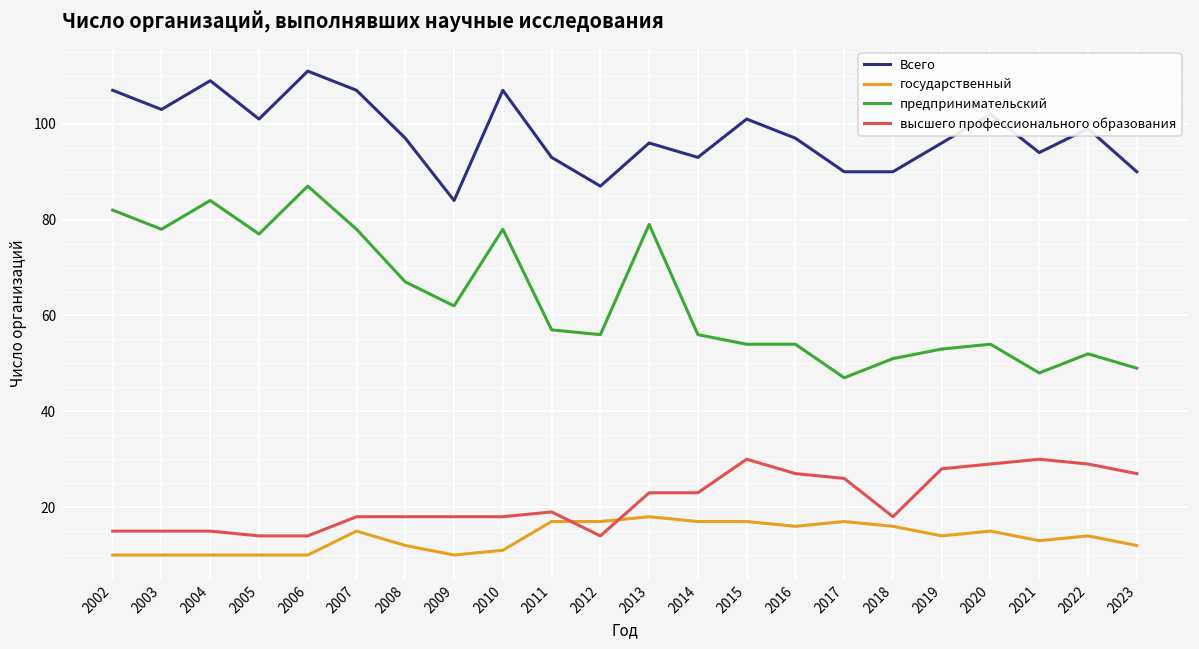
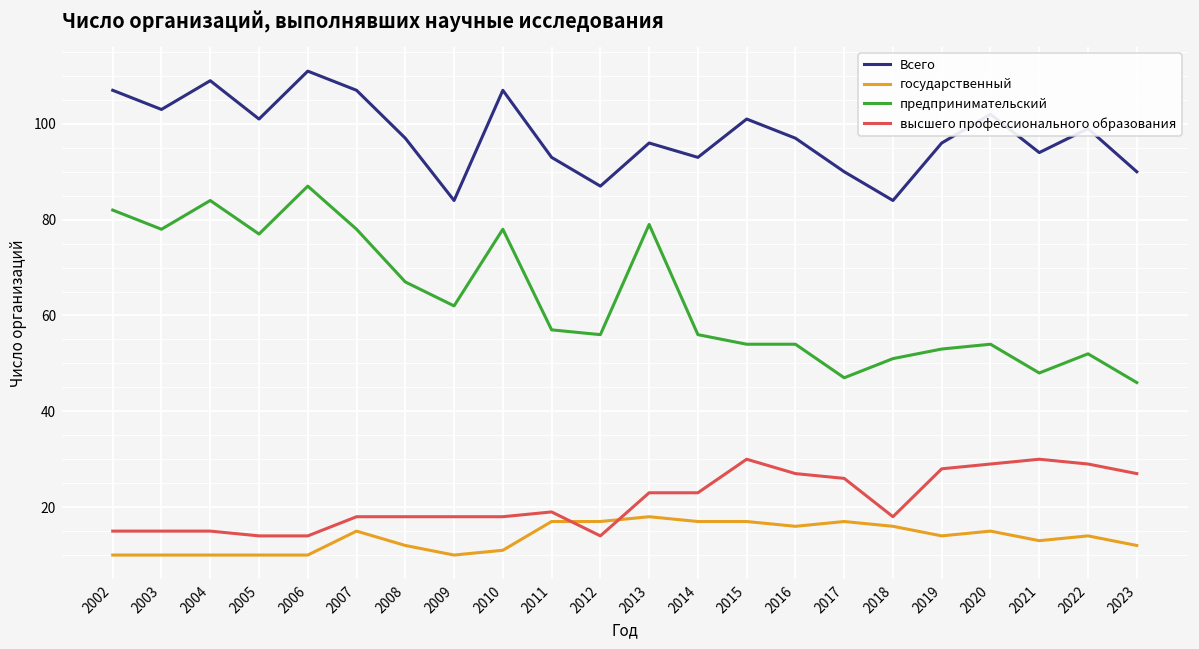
  {
    "Всего": {
      "2002": 107,
      "2003": 103,
      "2004": 109,
      "2005": 101,
      "2006": 111,
      "2007": 107,
      "2008": 97,
      "2009": 84,
      "2010": 107,
      "2011": 93,
      "2012": 87,
      "2013": 96,
      "2014": 93,
      "2015": 101,
      "2016": 97,
      "2017": 90,
-     "2018": 90,
+     "2018": 84,
      "2019": 96,
      "2021": 94,
      "2023": 90
    },
    "государственный": {
      "2002": 10,
      "2003": 10,
      "2004": 10,
      "2005": 10,
      "2006": 10,
      "2007": 15,
      "2008": 12,
      "2009": 10,
      "2010": 11,
      "2011": 17,
      "2012": 17,
      "2013": 18,
      "2014": 17,
      "2015": 17,
      "2016": 16,
      "2017": 17,
      "2018": 16,
      "2019": 14,
      "2020": 15,
      "2021": 13,
      "2022": 14,
      "2023": 12
    },
    "предпринимательский": {
      "2002": 82,
      "2003": 78,
      "2004": 84,
      "2005": 77,
      "2006": 87,
      "2007": 78,
      "2008": 67,
      "2009": 62,
      "2010": 78,
      "2011": 57,
      "2012": 56,
      "2013": 79,
      "2014": 56,
      "2015": 54,
      "2016": 54,
      "2017": 47,
      "2018": 51,
      "2019": 53,
      "2020": 54,
      "2021": 48,
      "2022": 52,
-     "2023": 49
+     "2023": 46
    },
    "высшего профессионального образования": {
      "2002": 15,
      "2003": 15,
      "2004": 15,
      "2005": 14,
      "2006": 14,
      "2007": 18,
      "2008": 18,
      "2009": 18,
      "2010": 18,
      "2011": 19,
      "2012": 14,
      "2013": 23,
      "2014": 23,
      "2015": 30,
      "2016": 27,
      "2017": 26,
      "2018": 18,
      "2019": 28,
      "2020": 29,
      "2021": 30,
      "2022": 29,
      "2023": 27
    }
  }
